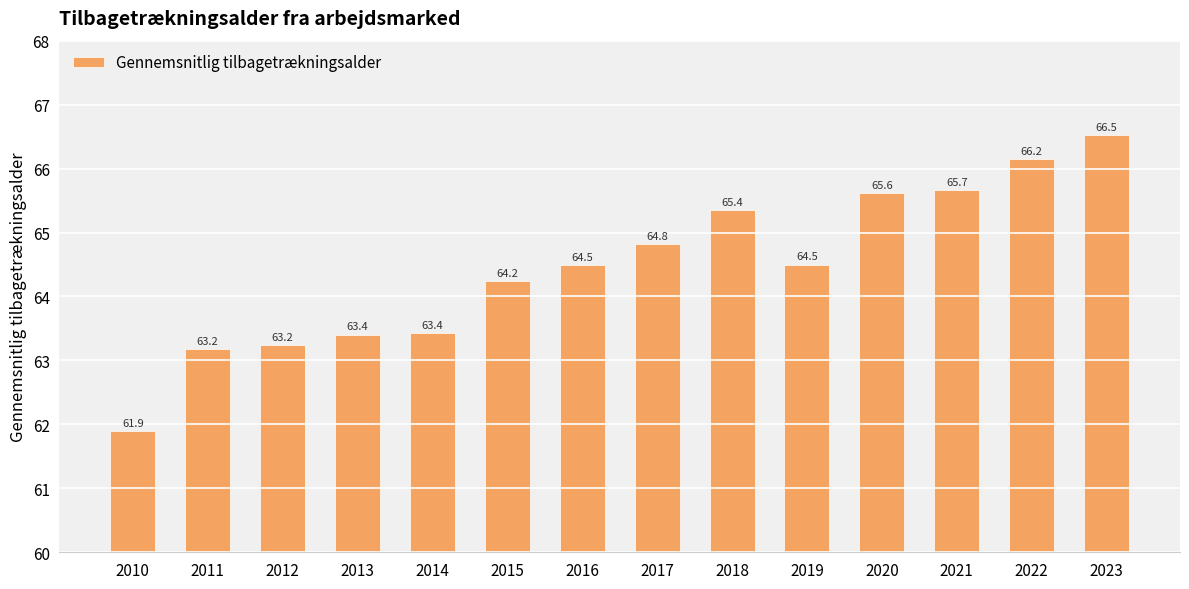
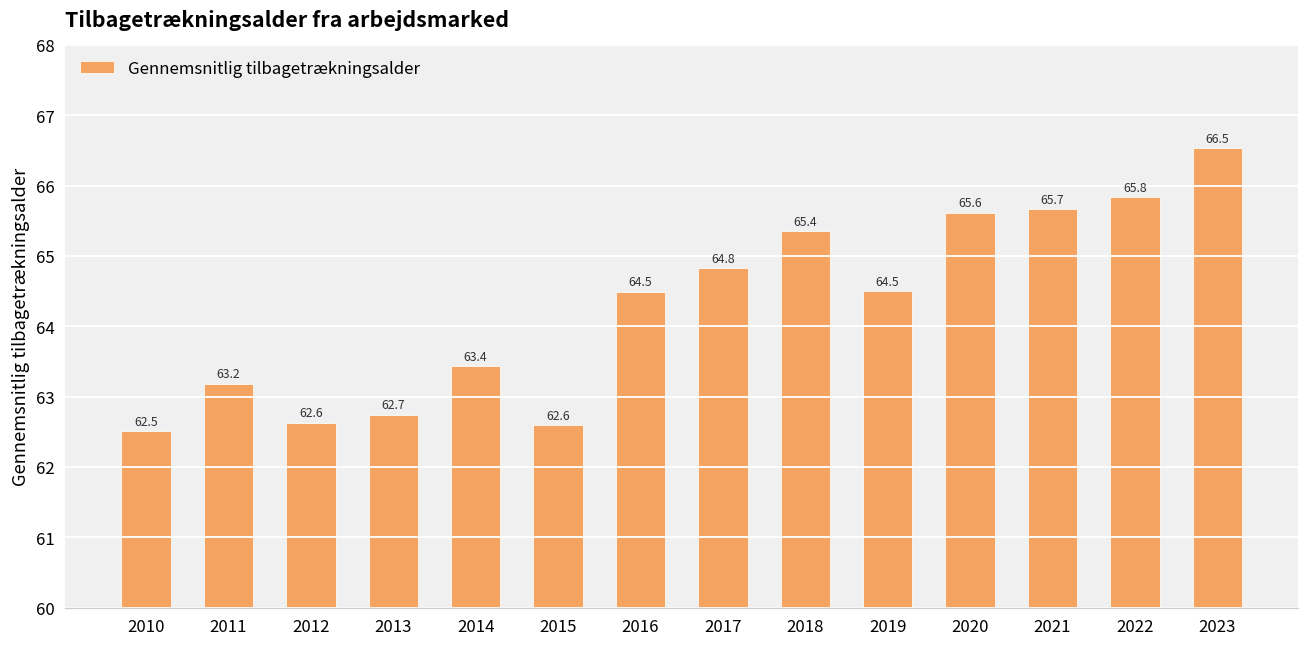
  {
-   "2010": 61.9,
+   "2010": 62.5,
    "2011": 63.2,
-   "2012": 63.2,
-   "2013": 63.4,
+   "2012": 62.6,
+   "2013": 62.7,
    "2014": 63.4,
-   "2015": 64.2,
+   "2015": 62.6,
    "2016": 64.5,
    "2017": 64.8,
    "2018": 65.4,
    "2019": 64.5,
    "2020": 65.6,
    "2021": 65.7,
-   "2022": 66.2,
+   "2022": 65.8,
    "2023": 66.5
  }
